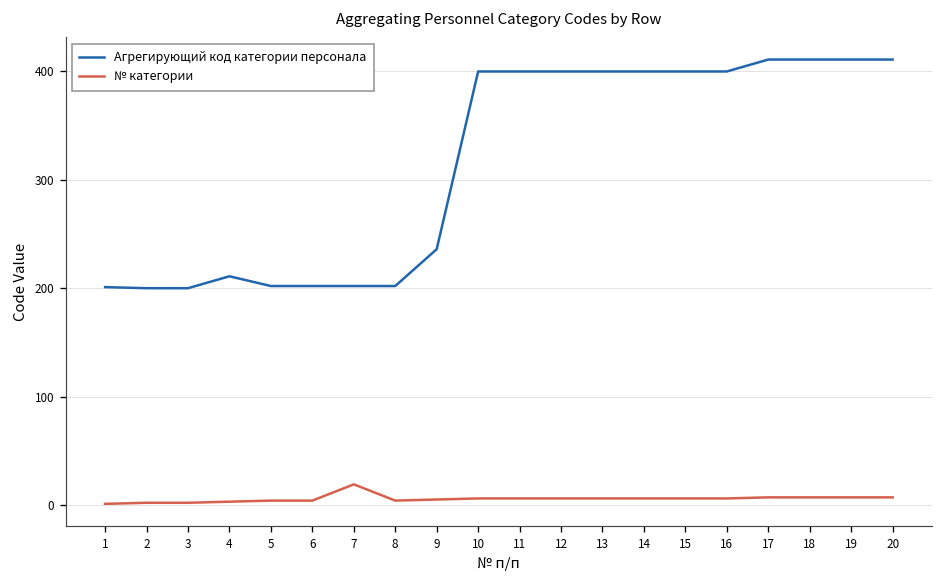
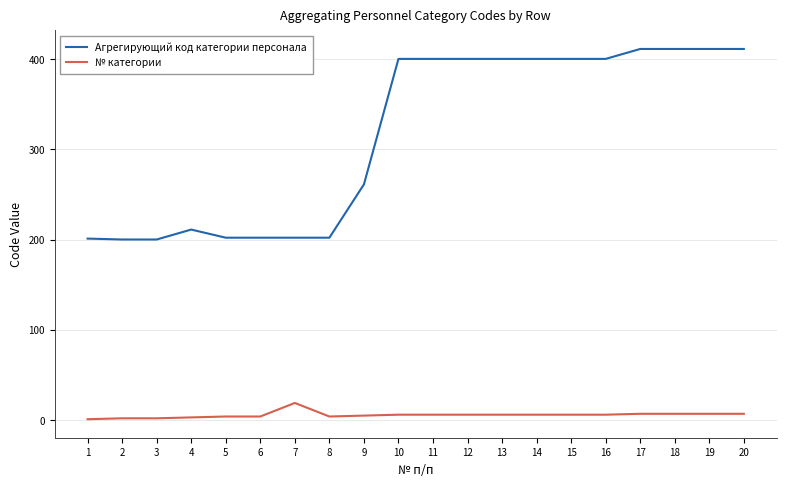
  {
    "Агрегирующий код категории персонала": {
      "1": 200,
      "2": 200,
      "3": 200,
      "4": 210,
      "5": 200,
      "6": 200,
      "7": 200,
      "8": 200,
-     "9": 240,
+     "9": 260,
      "10": 400,
      "11": 400,
      "12": 400,
      "13": 400,
      "14": 400,
      "15": 400,
      "16": 400,
      "17": 410,
      "18": 410,
      "19": 410,
      "20": 410
    },
    "№ категории": {
      "1": 0,
      "2": 0,
      "3": 0,
      "4": 0,
      "5": 0,
      "6": 0,
      "7": 20,
      "8": 0,
      "9": 10,
      "10": 10,
      "11": 10,
      "12": 10,
      "13": 10,
      "14": 10,
      "15": 10,
      "16": 10,
      "17": 10,
      "18": 10,
      "19": 10,
      "20": 10
    }
  }
